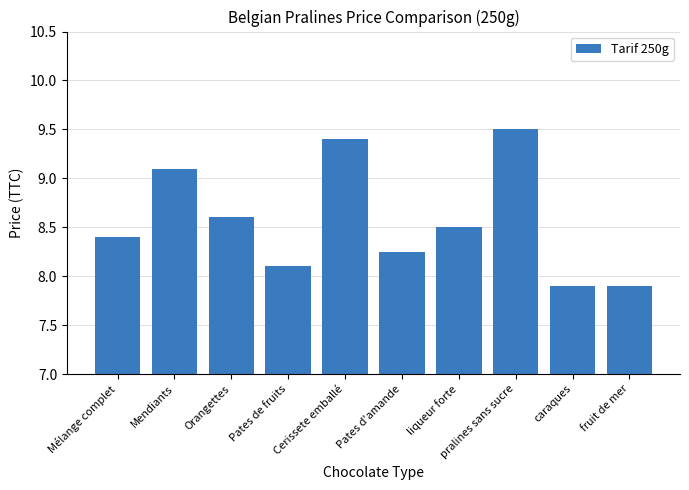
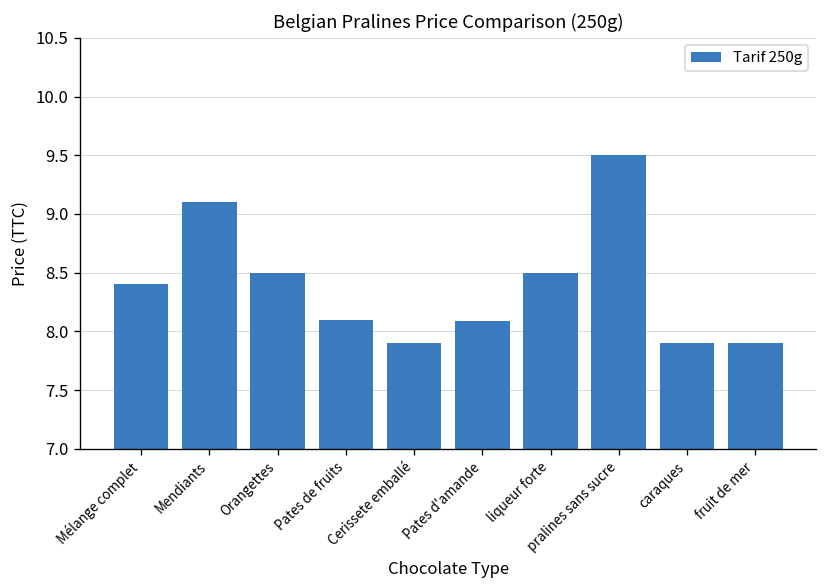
  {
    "Mélange complet": 8.4,
    "Mendiants": 9.1,
-   "Orangettes": 8.6,
+   "Orangettes": 8.5,
    "Pates de fruits": 8.1,
-   "Cerissete emballé": 9.4,
-   "Pates d'amande": 8.3,
+   "Cerissete emballé": 7.9,
+   "Pates d'amande": 8.1,
    "liqueur forte": 8.5,
    "pralines sans sucre": 9.5,
    "caraques": 7.9,
    "fruit de mer": 7.9
  }
